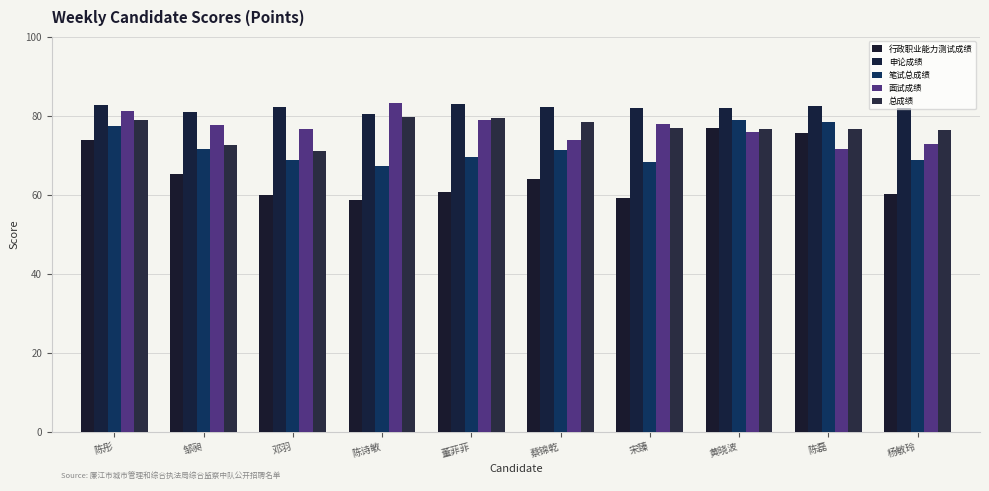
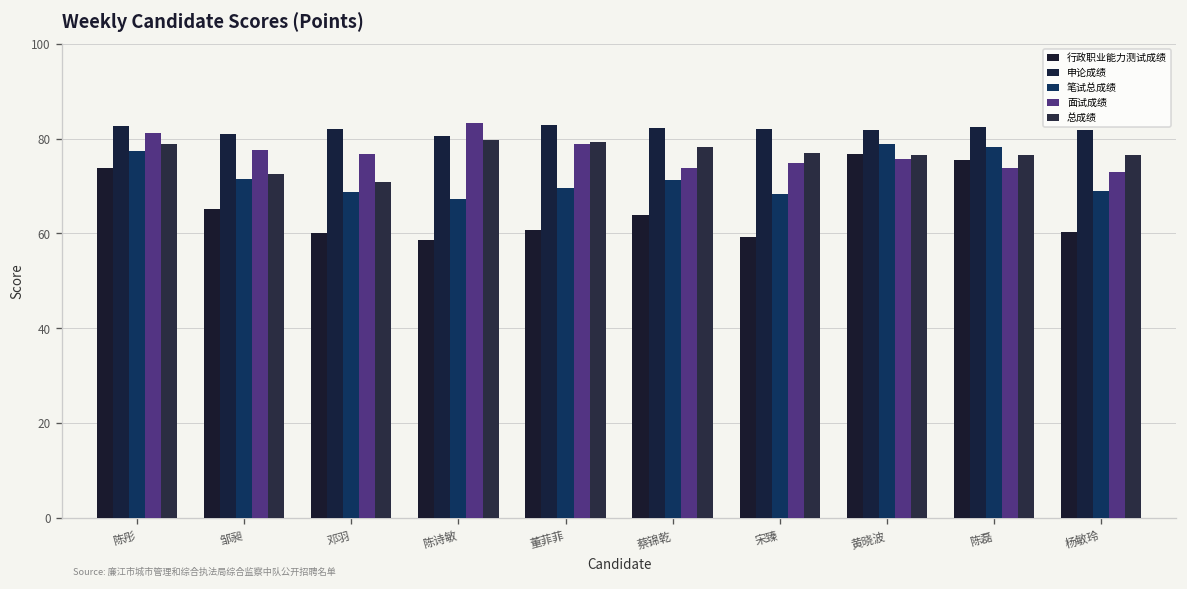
  {
    "面试成绩": {
      "陈彤": 81,
      "邹昶": 78,
      "邓羽": 77,
      "陈诗敏": 83,
      "董菲菲": 79,
      "蔡锦乾": 74,
-     "宋臻": 78,
+     "宋臻": 75,
      "黄晓波": 76,
-     "陈磊": 72,
+     "陈磊": 74,
      "杨敏玲": 73
    }
  }
